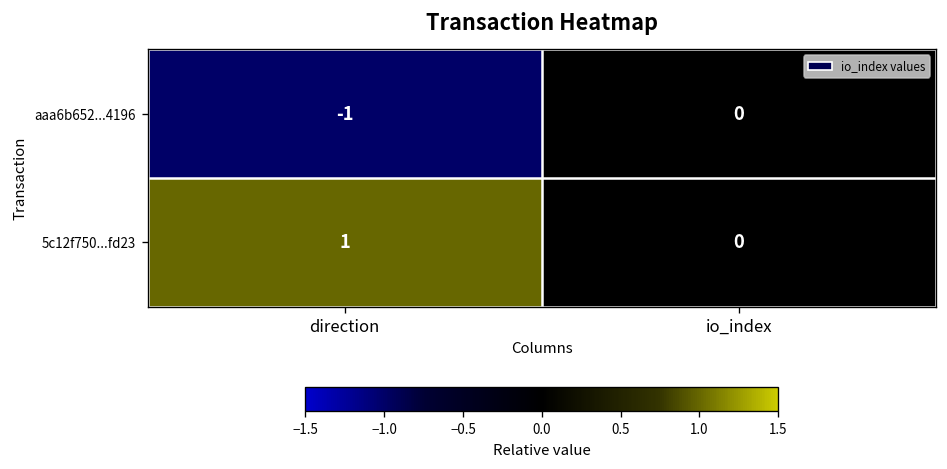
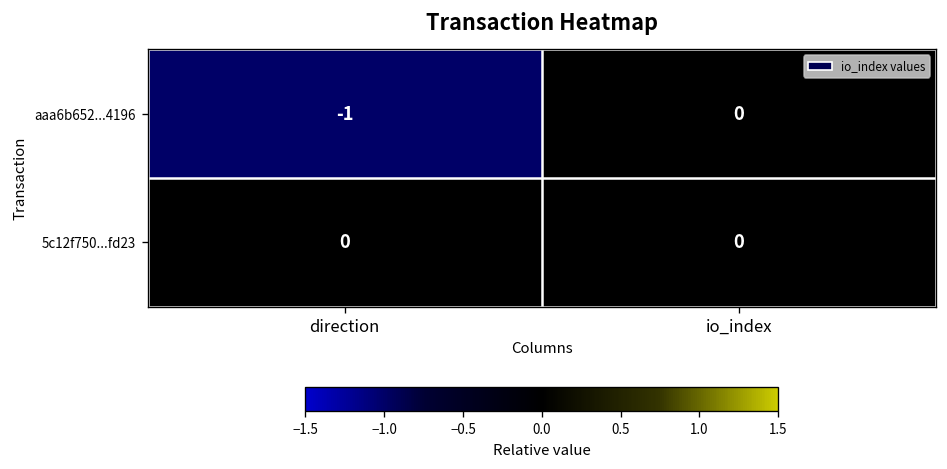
  {
    "aaa6b652...4196": {
      "direction": -1,
      "io_index": 0
    },
    "5c12f750...fd23": {
-     "direction": 1,
+     "direction": 0,
      "io_index": 0
    }
  }
